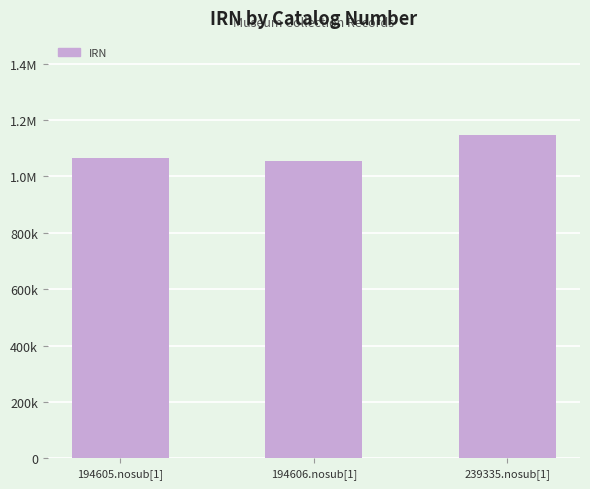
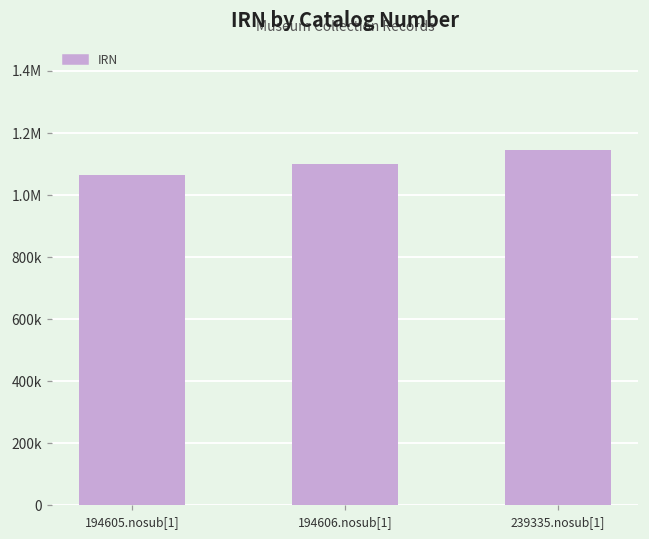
  {
    "194605.nosub[1]": 1070000,
-   "194606.nosub[1]": 1050000,
+   "194606.nosub[1]": 1100000,
    "239335.nosub[1]": 1150000
  }
